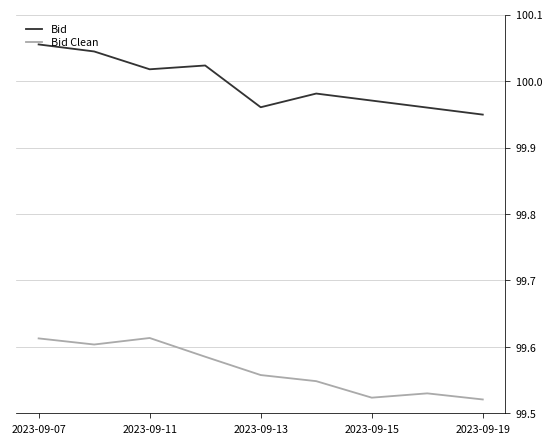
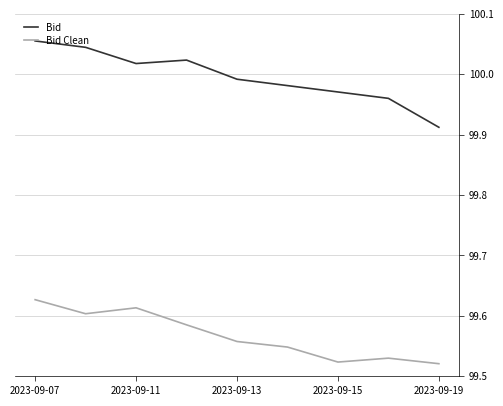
  {
    "Bid": {
      "2023-09-07": 100.06,
      "2023-09-11": 100.02,
-     "2023-09-13": 99.96,
+     "2023-09-13": 99.99,
      "2023-09-15": 99.97,
-     "2023-09-19": 99.95
+     "2023-09-19": 99.91
    },
    "Bid Clean": {
-     "2023-09-07": 99.61,
+     "2023-09-07": 99.63,
      "2023-09-11": 99.61,
      "2023-09-13": 99.56,
      "2023-09-15": 99.52,
      "2023-09-19": 99.52
    }
  }
